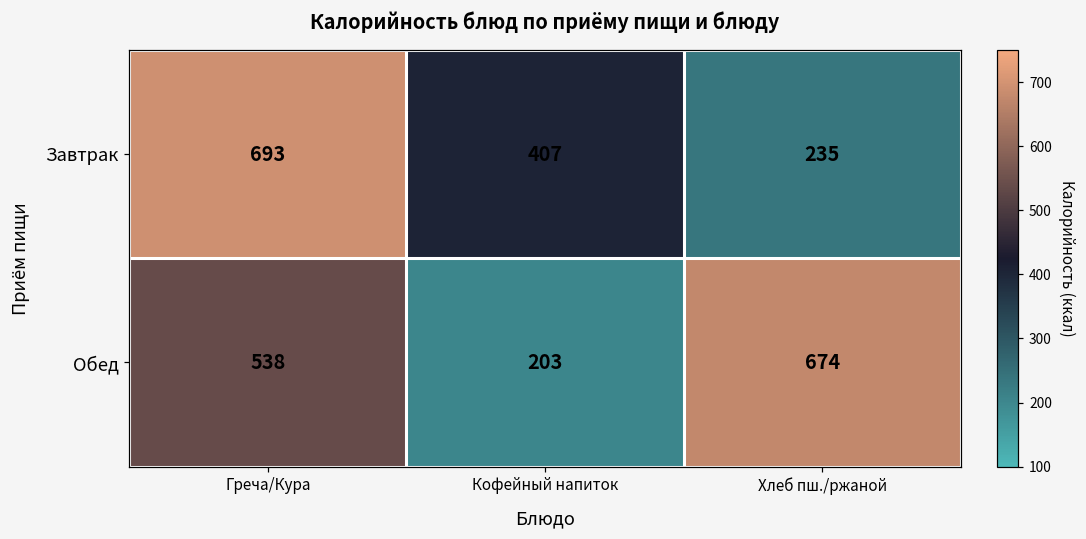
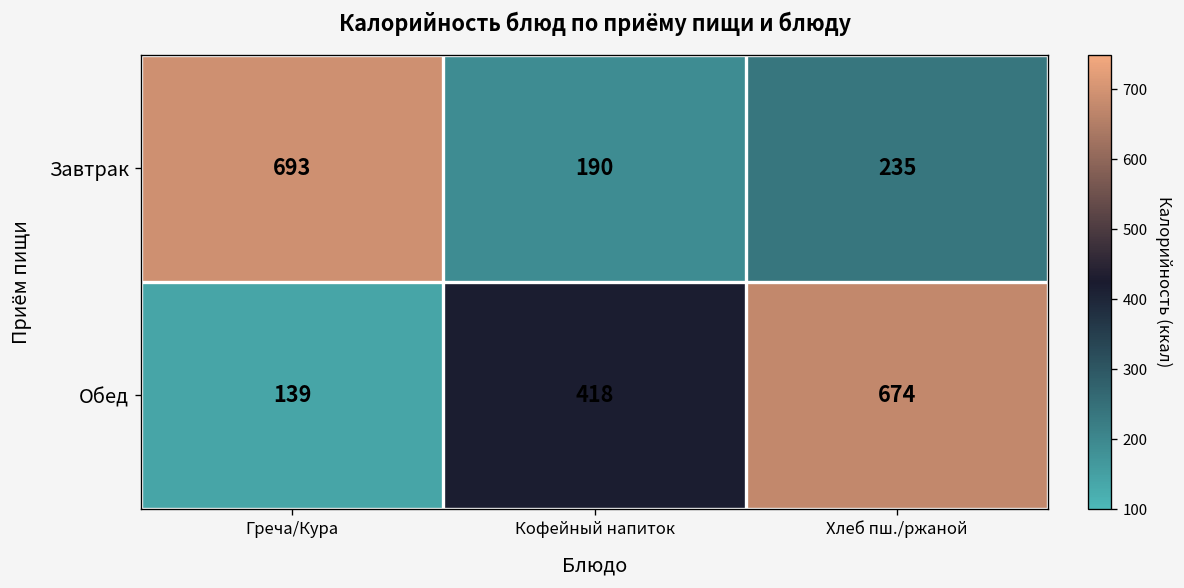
  {
    "Завтрак": {
      "Греча/Кура": 693,
-     "Кофейный напиток": 407,
+     "Кофейный напиток": 190,
      "Хлеб пш./ржаной": 235
    },
    "Обед": {
-     "Греча/Кура": 538,
-     "Кофейный напиток": 203,
+     "Греча/Кура": 139,
+     "Кофейный напиток": 418,
      "Хлеб пш./ржаной": 674
    }
  }
